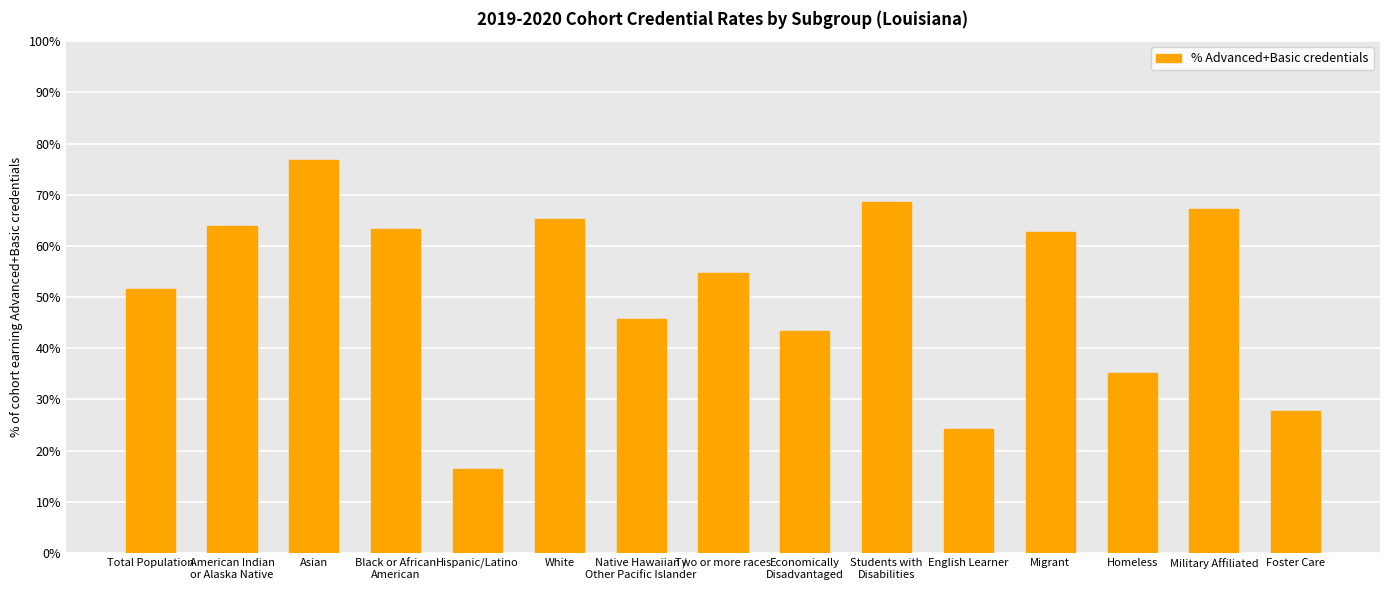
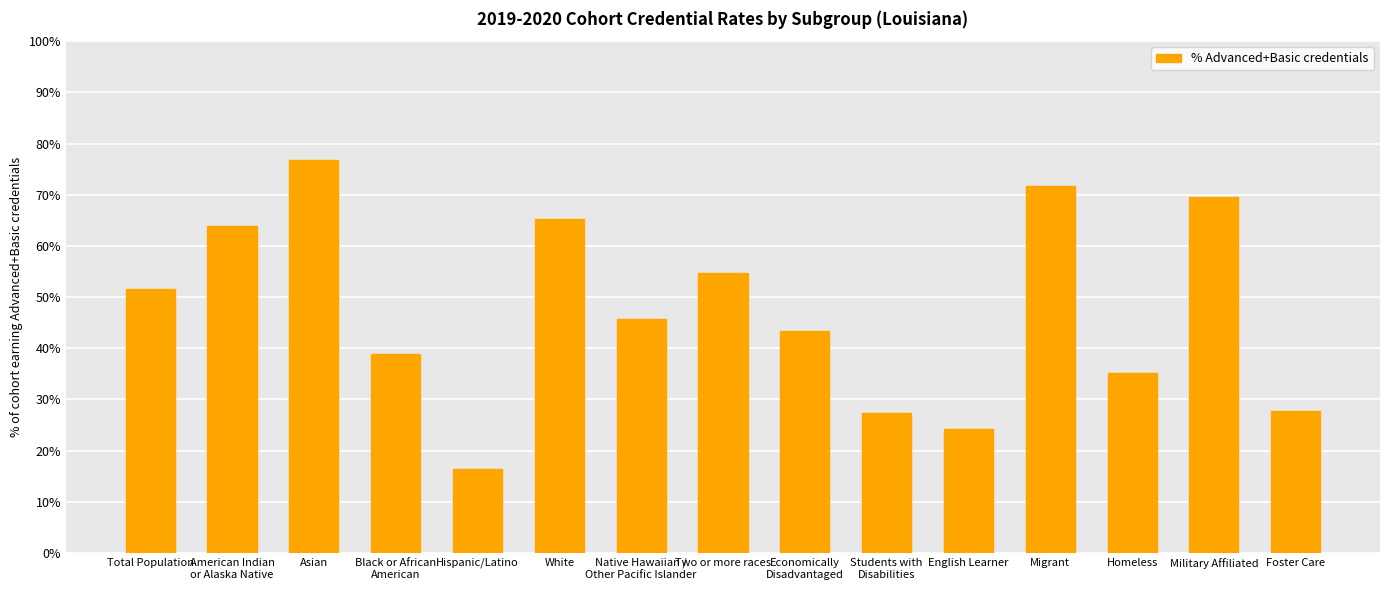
  {
    "Total Population": "52%",
    "American Indian or Alaska Native": "64%",
    "Asian": "77%",
-   "Black or African American": "63%",
+   "Black or African American": "39%",
    "Hispanic/Latino": "17%",
    "White": "65%",
    "Native Hawaiian / Other Pacific Islander": "46%",
    "Economically Disadvantaged": "43%",
-   "Students with Disabilities": "69%",
+   "Students with Disabilities": "27%",
    "English Learner": "24%",
-   "Migrant": "63%",
+   "Migrant": "72%",
    "Homeless": "35%",
-   "Military Affiliated": "67%",
+   "Military Affiliated": "70%",
    "Foster Care": "28%"
  }
